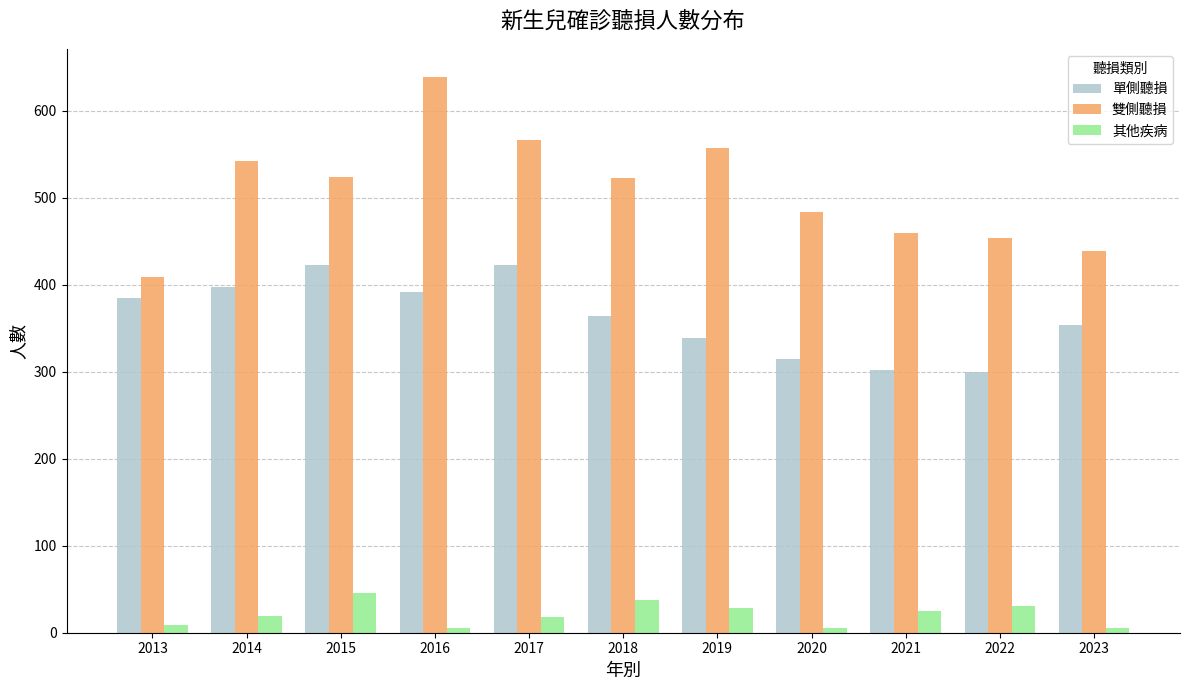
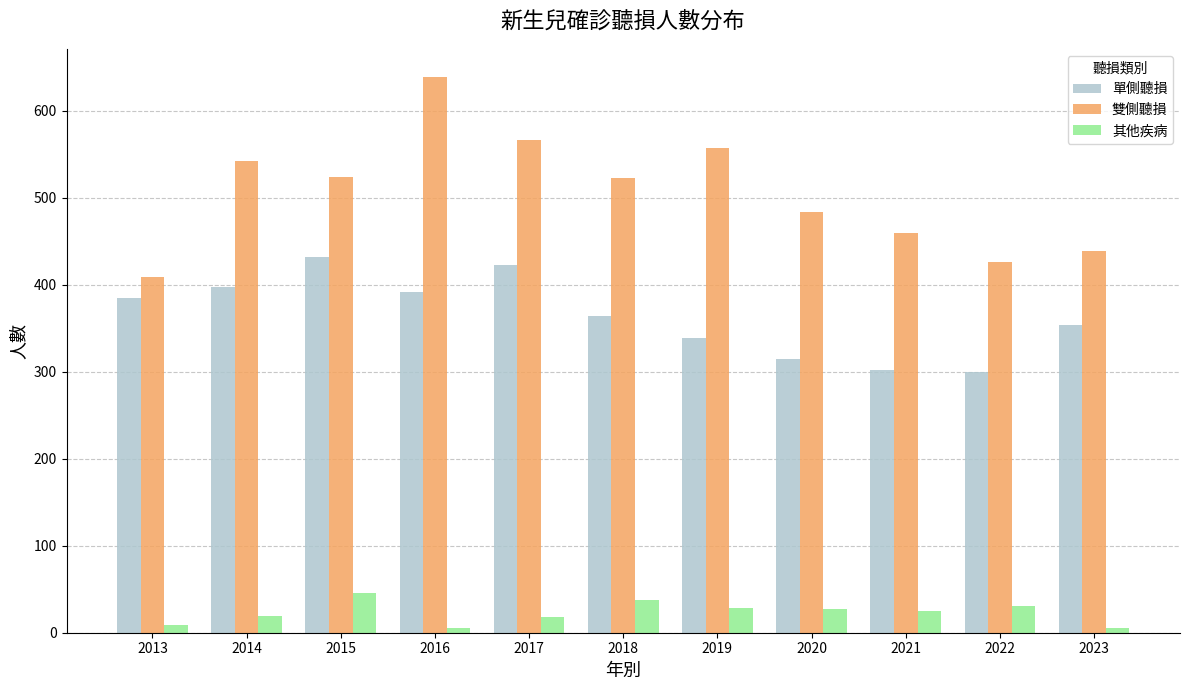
  {
    "單側聽損": {
      "2013": 390,
      "2014": 400,
-     "2015": 420,
+     "2015": 430,
      "2016": 390,
      "2017": 420,
      "2018": 360,
      "2019": 340,
      "2020": 310,
      "2021": 300,
      "2022": 300,
      "2023": 350
    },
    "雙側聽損": {
      "2013": 410,
      "2014": 540,
      "2015": 520,
      "2016": 640,
      "2017": 570,
      "2018": 520,
      "2019": 560,
      "2020": 480,
      "2021": 460,
-     "2022": 450,
+     "2022": 430,
      "2023": 440
    },
    "其他疾病": {
      "2013": 10,
      "2014": 20,
      "2015": 50,
      "2016": 10,
      "2017": 20,
      "2018": 40,
      "2019": 30,
-     "2020": 10,
+     "2020": 30,
      "2021": 30,
      "2022": 30,
      "2023": 10
    }
  }
